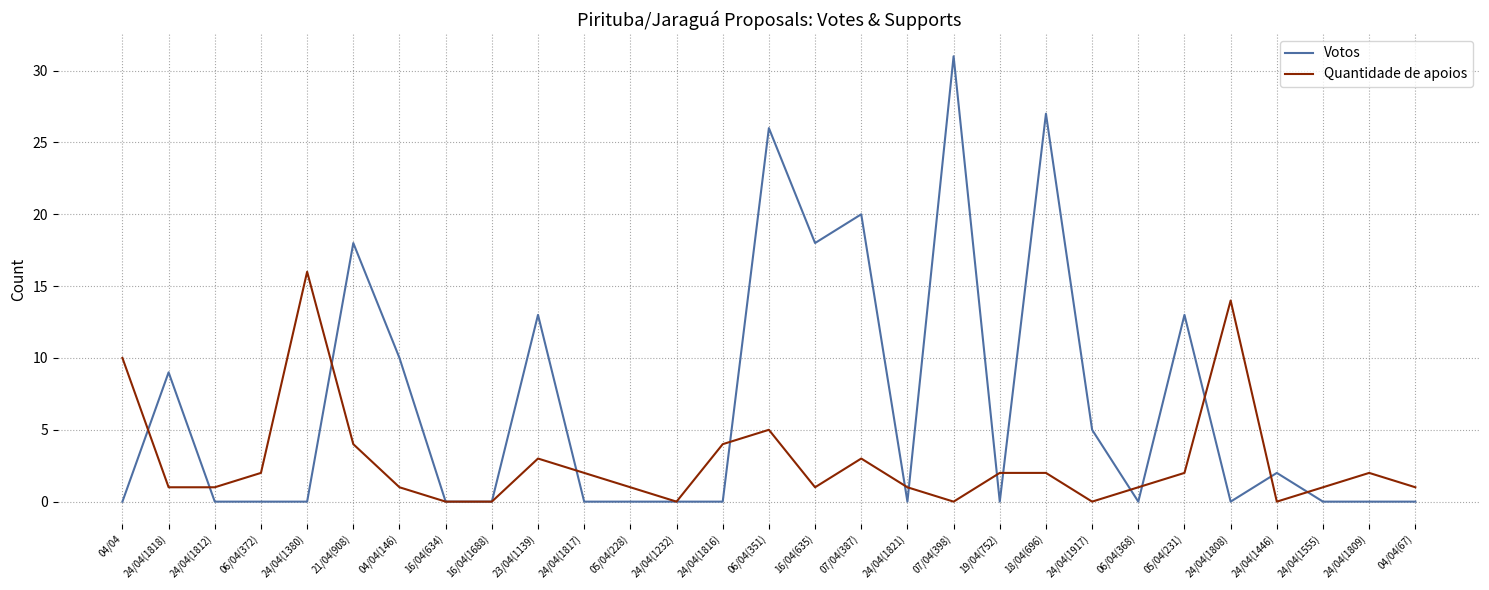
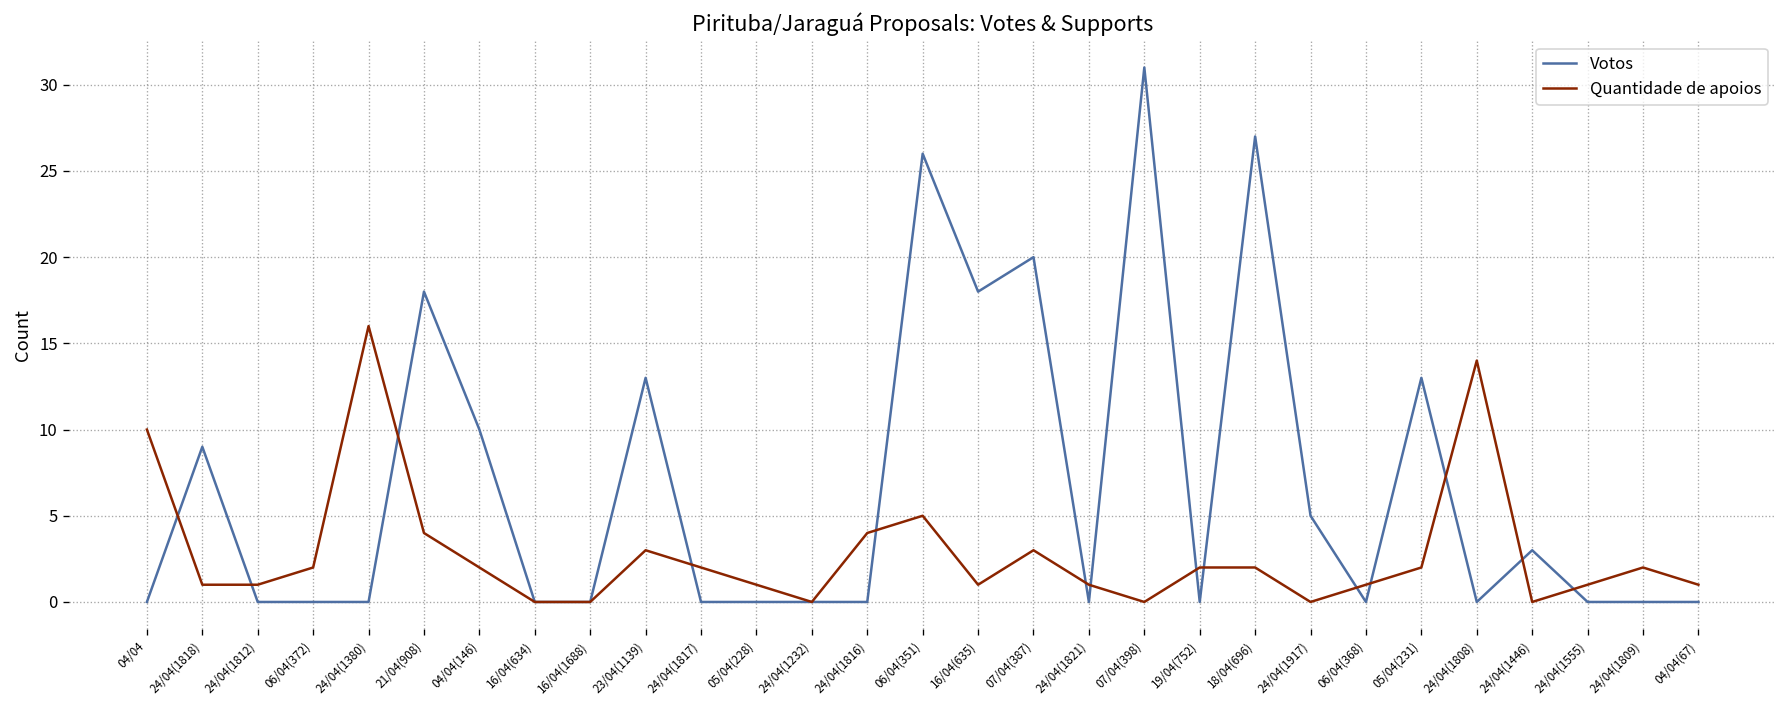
  {
    "Votos": {
      "04/04": 0,
      "24/04(1818)": 9,
      "24/04(1812)": 0,
      "06/04(372)": 0,
      "24/04(1380)": 0,
      "21/04(908)": 18,
      "04/04(146)": 10,
      "23/04(1139)": 13,
      "24/04(1817)": 0,
      "05/04(228)": 0,
      "24/04(1816)": 0,
      "06/04(351)": 26,
      "16/04(635)": 18,
      "07/04(387)": 20,
      "24/04(1821)": 0,
      "07/04(398)": 31,
      "19/04(752)": 0,
      "18/04(696)": 27,
      "24/04(1917)": 5,
      "06/04(368)": 0,
      "05/04(231)": 13,
      "24/04(1808)": 0,
-     "24/04(1446)": 2,
+     "24/04(1446)": 3,
      "24/04(1555)": 0,
      "24/04(1809)": 0,
      "04/04(67)": 0
    },
    "Quantidade de apoios": {
      "04/04": 10,
      "24/04(1818)": 1,
      "24/04(1812)": 1,
      "06/04(372)": 2,
      "24/04(1380)": 16,
      "21/04(908)": 4,
-     "04/04(146)": 1,
+     "04/04(146)": 2,
      "23/04(1139)": 3,
      "24/04(1817)": 2,
      "05/04(228)": 1,
      "24/04(1816)": 4,
      "06/04(351)": 5,
      "16/04(635)": 1,
      "07/04(387)": 3,
      "24/04(1821)": 1,
      "07/04(398)": 0,
      "19/04(752)": 2,
      "18/04(696)": 2,
      "24/04(1917)": 0,
      "06/04(368)": 1,
      "05/04(231)": 2,
      "24/04(1808)": 14,
      "24/04(1446)": 0,
      "24/04(1555)": 1,
      "24/04(1809)": 2,
      "04/04(67)": 1
    }
  }
